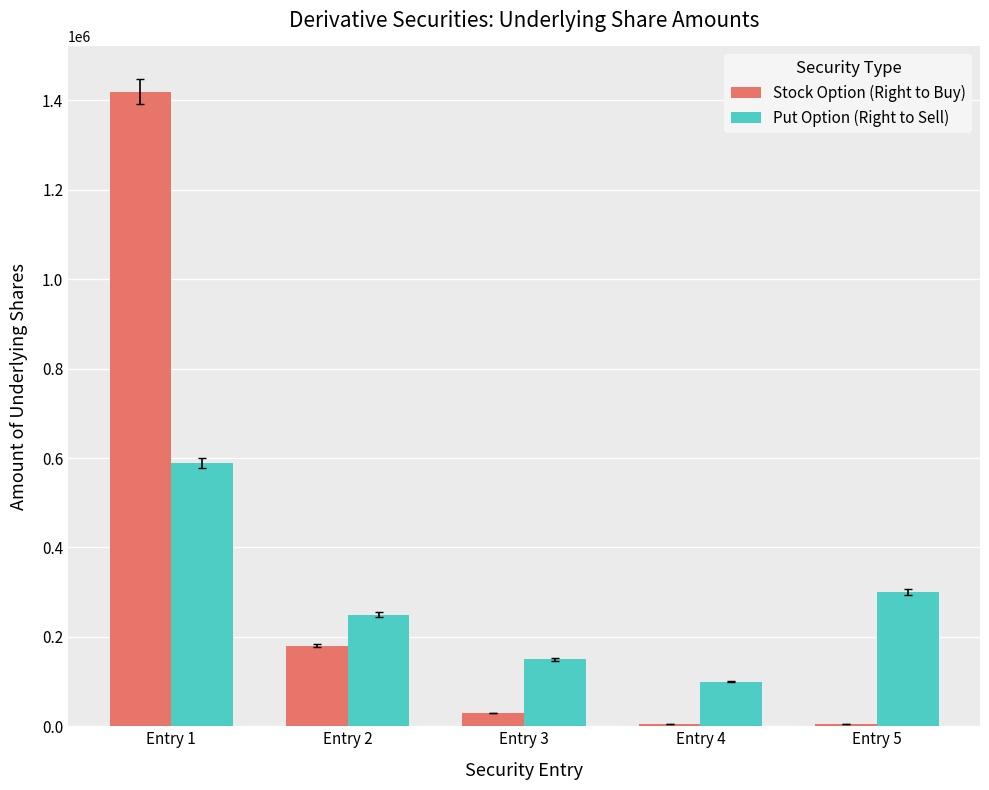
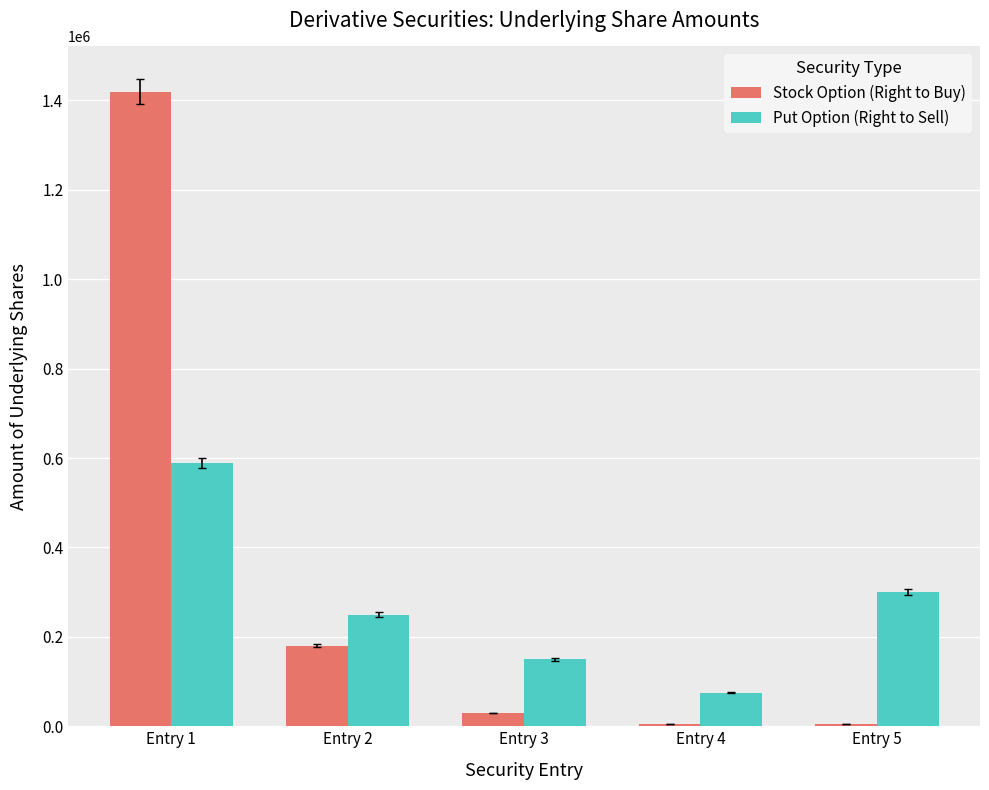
  {
    "Stock Option (Right to Buy)": {
      "Entry 1": 1420000,
      "Entry 2": 180000,
      "Entry 3": 30000,
      "Entry 4": 10000,
      "Entry 5": 10000
    },
    "Put Option (Right to Sell)": {
      "Entry 1": 590000,
      "Entry 2": 250000,
      "Entry 3": 150000,
-     "Entry 4": 100000,
+     "Entry 4": 80000,
      "Entry 5": 300000
    }
  }
